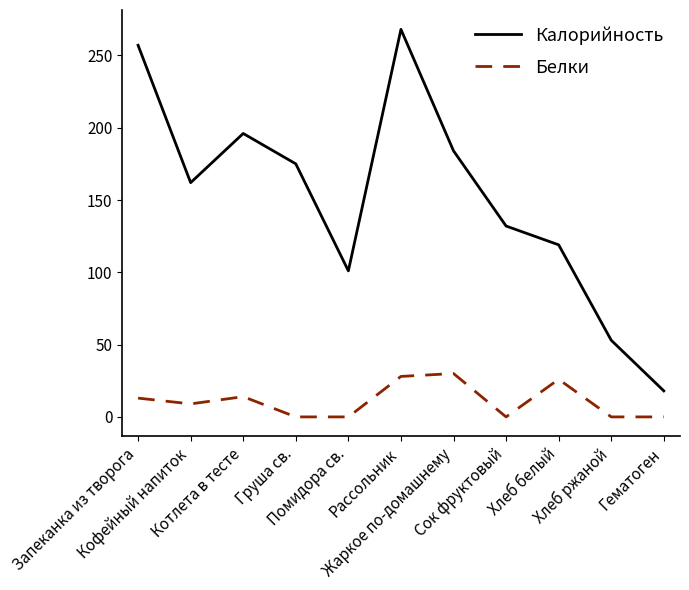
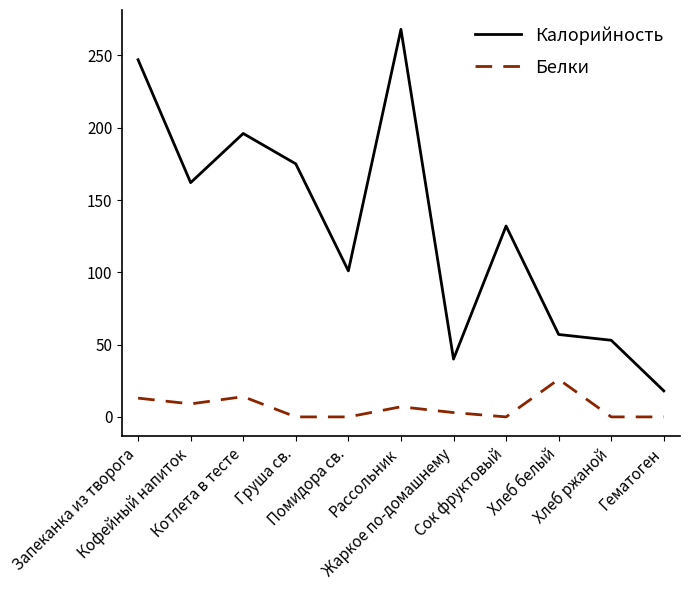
  {
    "Калорийность": {
-     "Запеканка из творога": 257,
+     "Запеканка из творога": 247,
      "Кофейный напиток": 162,
      "Котлета в тесте": 196,
      "Груша св.": 175,
      "Помидора св.": 101,
      "Рассольник": 268,
-     "Жаркое по-домашнему": 184,
+     "Жаркое по-домашнему": 40,
      "Сок фруктовый": 132,
-     "Хлеб белый": 119,
+     "Хлеб белый": 57,
      "Хлеб ржаной": 53,
      "Гематоген": 18
    },
    "Белки": {
      "Запеканка из творога": 13,
      "Кофейный напиток": 9,
      "Котлета в тесте": 14,
      "Груша св.": 0,
      "Помидора св.": 0,
-     "Рассольник": 28,
-     "Жаркое по-домашнему": 30,
+     "Рассольник": 7,
+     "Жаркое по-домашнему": 3,
      "Сок фруктовый": 0,
      "Хлеб белый": 26,
      "Хлеб ржаной": 0,
      "Гематоген": 0
    }
  }
